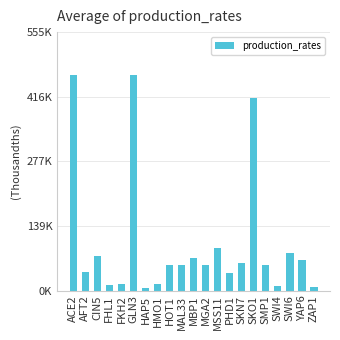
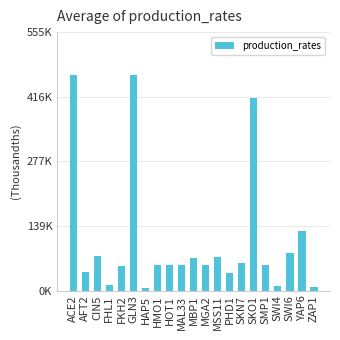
  {
    "ACE2": 460000,
    "AFT2": 40000,
    "CIN5": 80000,
    "FHL1": 10000,
-   "FKH2": 10000,
+   "FKH2": 50000,
    "GLN3": 460000,
-   "HMO1": 20000,
+   "HMO1": 50000,
    "HOT1": 50000,
    "MAL33": 50000,
    "MBP1": 70000,
    "MGA2": 50000,
-   "MSS11": 90000,
+   "MSS11": 70000,
    "PHD1": 40000,
    "SKN7": 60000,
    "SKO1": 410000,
    "SMP1": 50000,
    "SWI4": 10000,
    "SWI6": 80000,
-   "YAP6": 70000,
+   "YAP6": 130000,
    "ZAP1": 10000
  }
